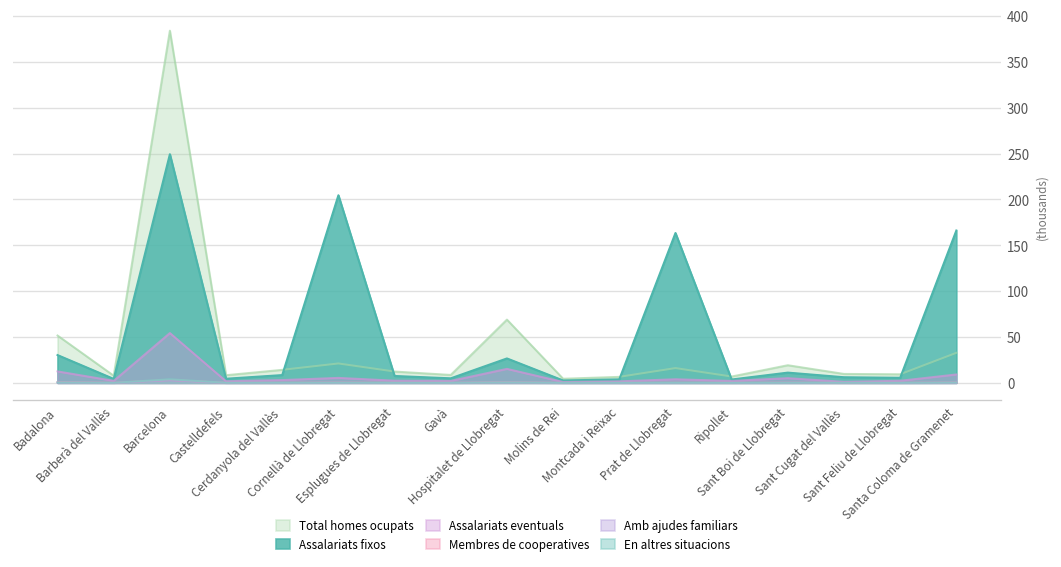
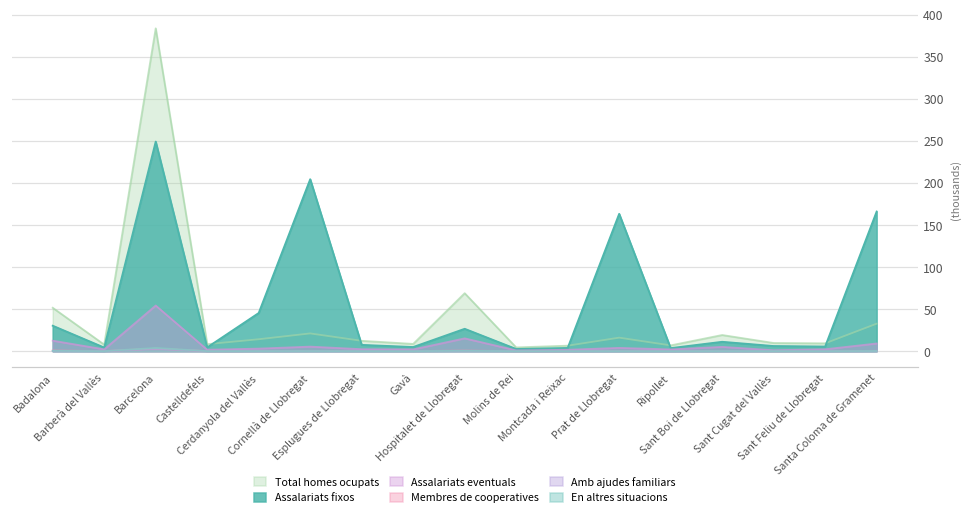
  {
    "Assalariats fixos": {
      "Badalona": 30,
      "Barcelona": 250,
-     "Cerdanyola del Vallès": 10,
+     "Cerdanyola del Vallès": 50,
      "Cornellà de Llobregat": 200,
      "Esplugues de Llobregat": 10,
      "Hospitalet de Llobregat": 30,
      "Prat de Llobregat": 160,
      "Sant Boi de Llobregat": 10,
      "Sant Cugat del Vallès": 10,
      "Santa Coloma de Gramenet": 170
    }
  }
